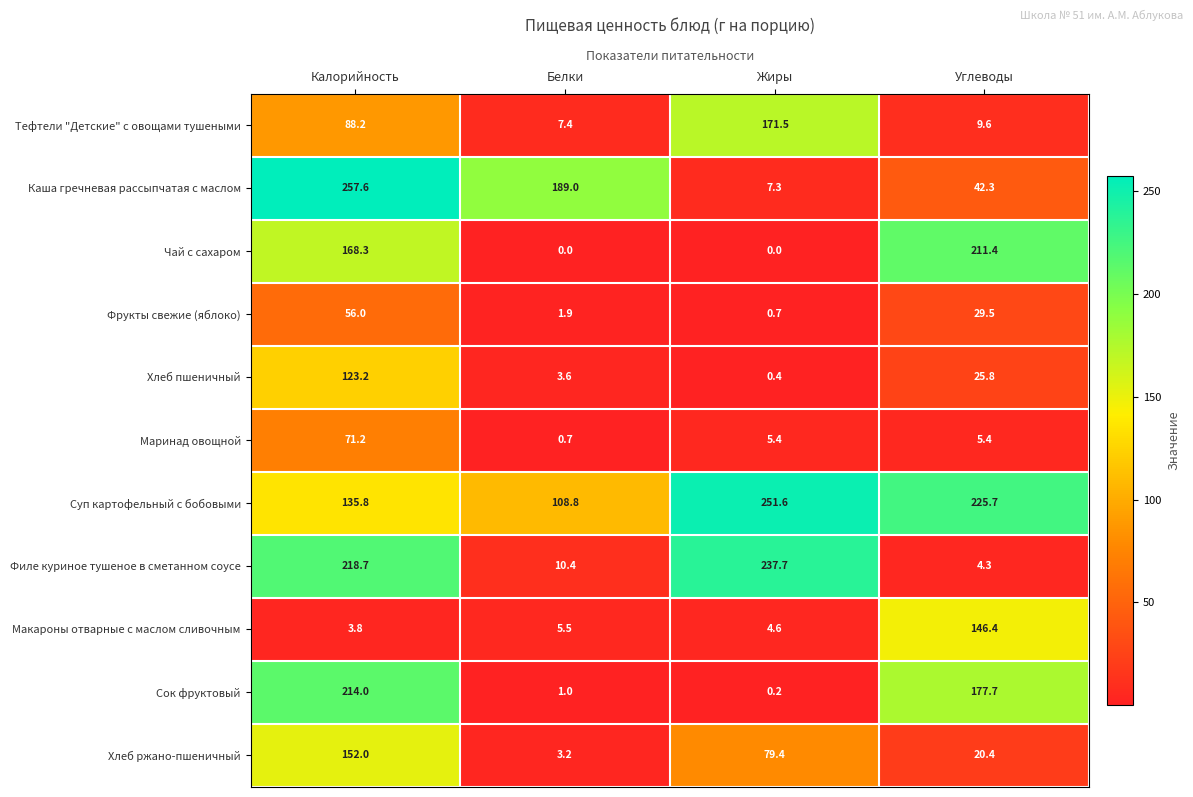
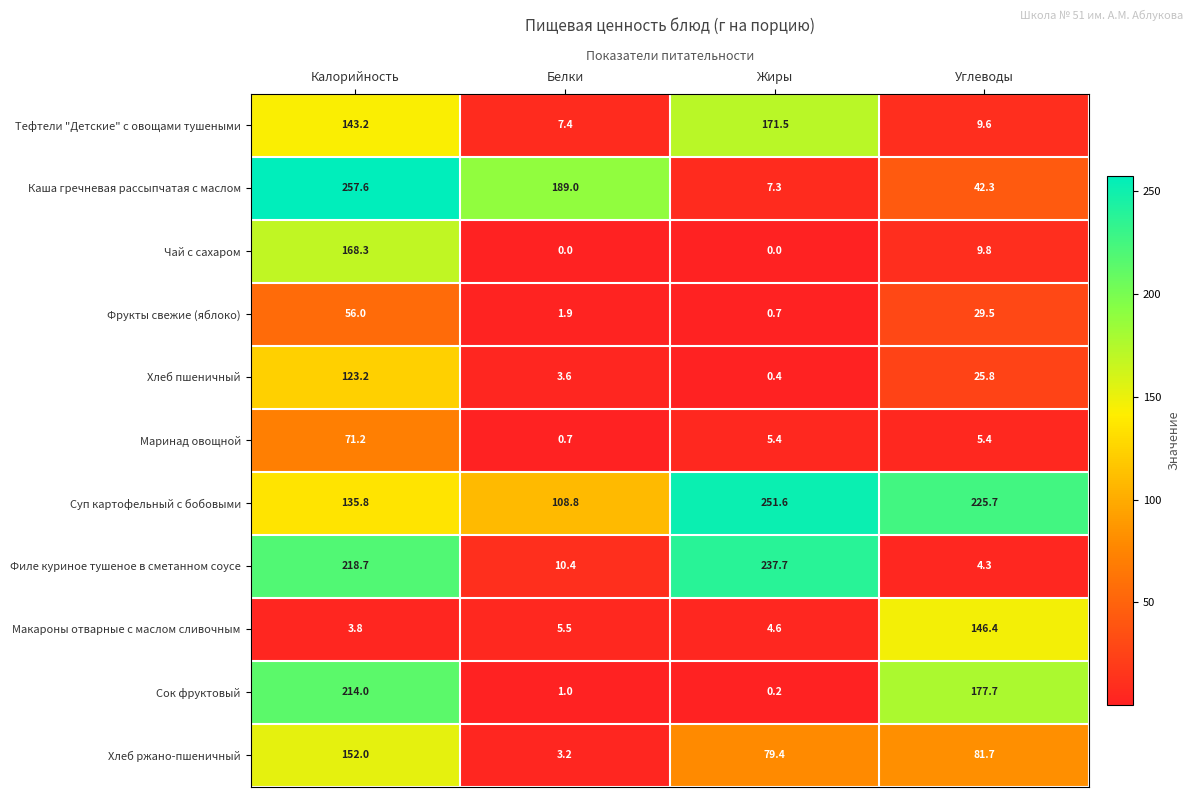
  {
    "Тефтели \"Детские\" с овощами тушеными": {
-     "Калорийность": 88.2,
+     "Калорийность": 143.2,
      "Белки": 7.4,
      "Жиры": 171.5,
      "Углеводы": 9.6
    },
    "Каша гречневая рассыпчатая с маслом": {
      "Калорийность": 257.6,
      "Белки": 189.0,
      "Жиры": 7.3,
      "Углеводы": 42.3
    },
    "Чай с сахаром": {
      "Калорийность": 168.3,
      "Белки": 0.0,
      "Жиры": 0.0,
-     "Углеводы": 211.4
+     "Углеводы": 9.8
    },
    "Фрукты свежие (яблоко)": {
      "Калорийность": 56.0,
      "Белки": 1.9,
      "Жиры": 0.7,
      "Углеводы": 29.5
    },
    "Хлеб пшеничный": {
      "Калорийность": 123.2,
      "Белки": 3.6,
      "Жиры": 0.4,
      "Углеводы": 25.8
    },
    "Маринад овощной": {
      "Калорийность": 71.2,
      "Белки": 0.7,
      "Жиры": 5.4,
      "Углеводы": 5.4
    },
    "Суп картофельный с бобовыми": {
      "Калорийность": 135.8,
      "Белки": 108.8,
      "Жиры": 251.6,
      "Углеводы": 225.7
    },
    "Филе куриное тушеное в сметанном соусе": {
      "Калорийность": 218.7,
      "Белки": 10.4,
      "Жиры": 237.7,
      "Углеводы": 4.3
    },
    "Макароны отварные с маслом сливочным": {
      "Калорийность": 3.8,
      "Белки": 5.5,
      "Жиры": 4.6,
      "Углеводы": 146.4
    },
    "Сок фруктовый": {
      "Калорийность": 214.0,
      "Белки": 1.0,
      "Жиры": 0.2,
      "Углеводы": 177.7
    },
    "Хлеб ржано-пшеничный": {
      "Калорийность": 152.0,
      "Белки": 3.2,
      "Жиры": 79.4,
-     "Углеводы": 20.4
+     "Углеводы": 81.7
    }
  }
